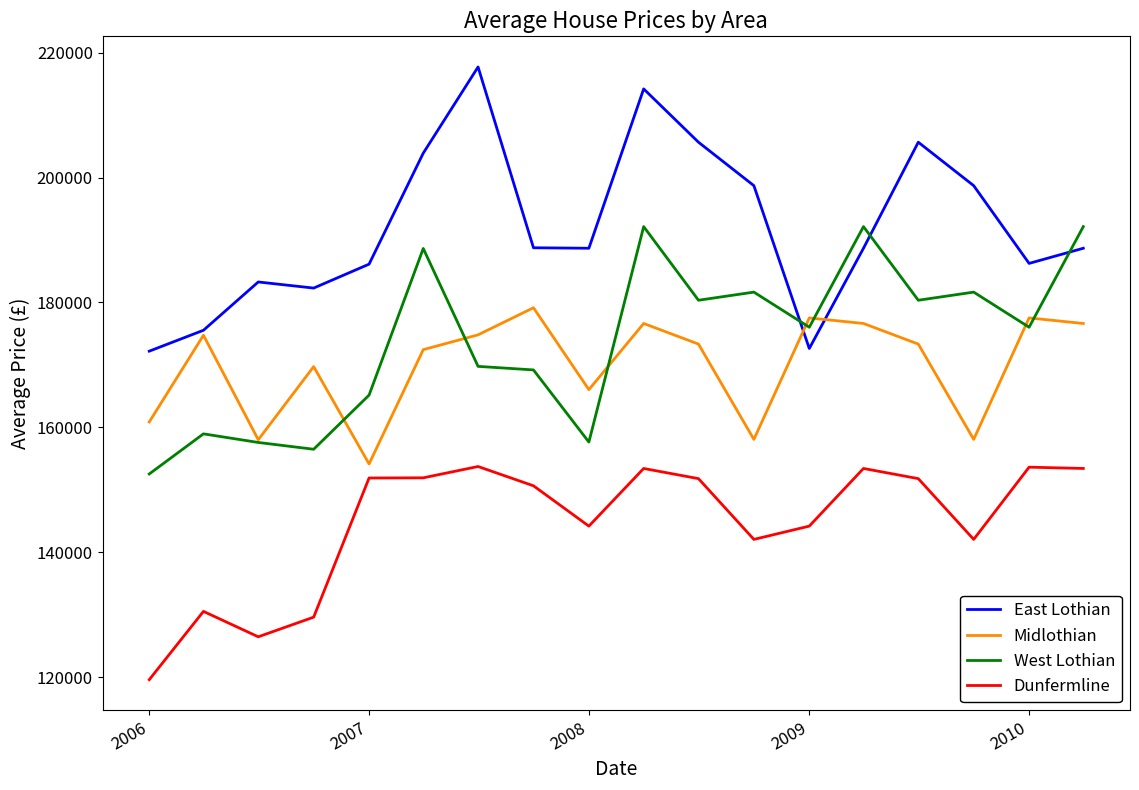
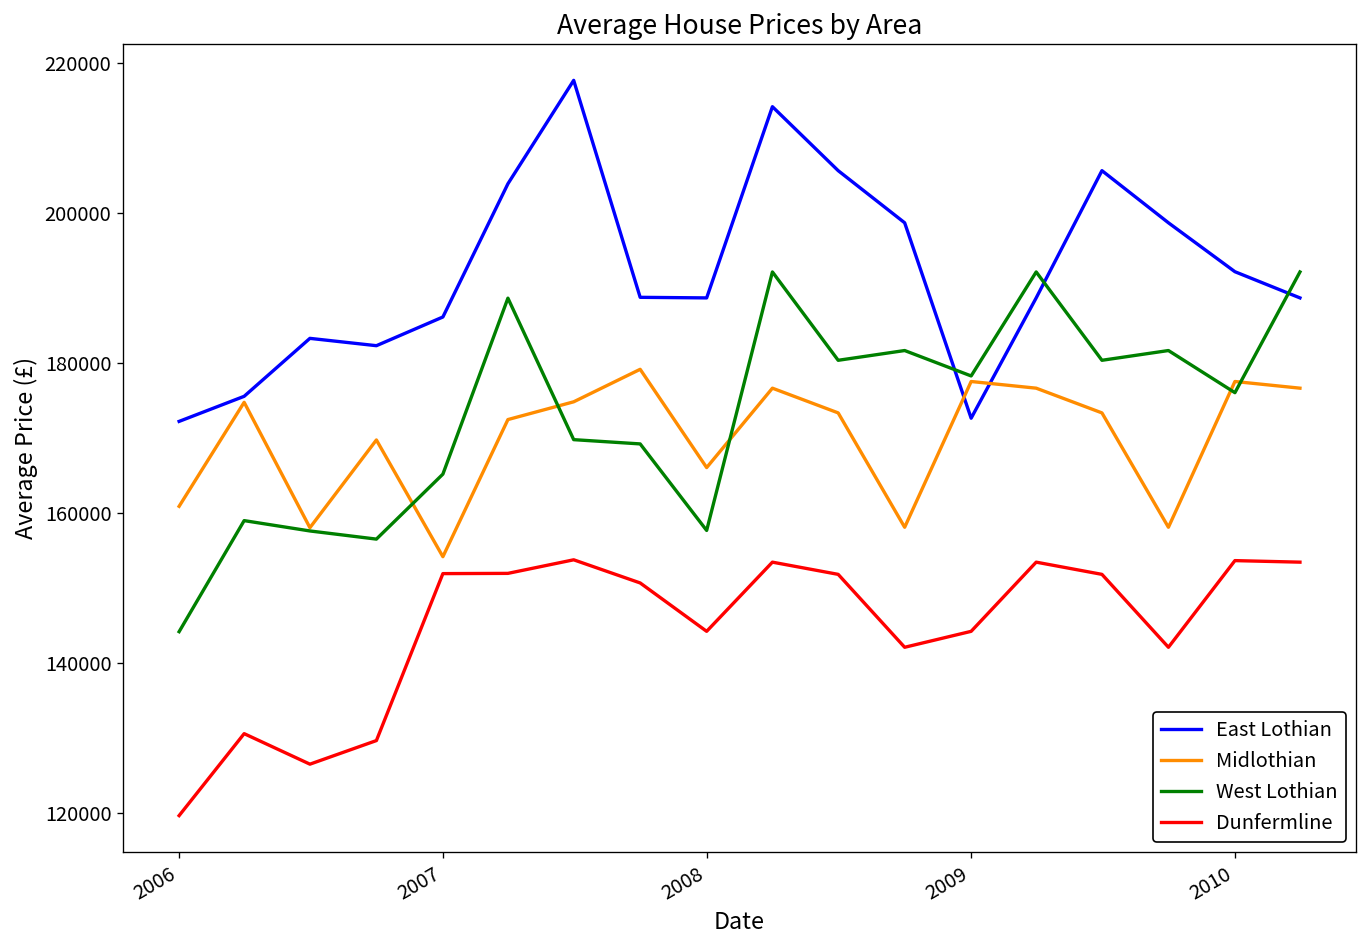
  {
    "East Lothian": {
      "2006": 172000,
      "2007": 186000,
      "2008": 189000,
      "2009": 173000,
-     "2010": 186000
+     "2010": 192000
    },
    "Midlothian": {
      "2006": 161000,
      "2007": 154000,
      "2008": 166000,
      "2009": 178000,
      "2010": 178000
    },
    "West Lothian": {
-     "2006": 153000,
+     "2006": 144000,
      "2007": 165000,
      "2008": 158000,
-     "2009": 176000,
+     "2009": 178000,
      "2010": 176000
    },
    "Dunfermline": {
      "2006": 120000,
      "2007": 152000,
      "2008": 144000,
      "2009": 144000,
      "2010": 154000
    }
  }
